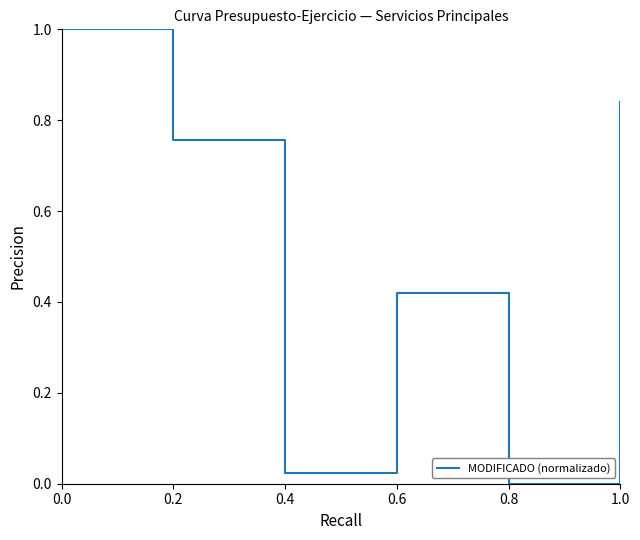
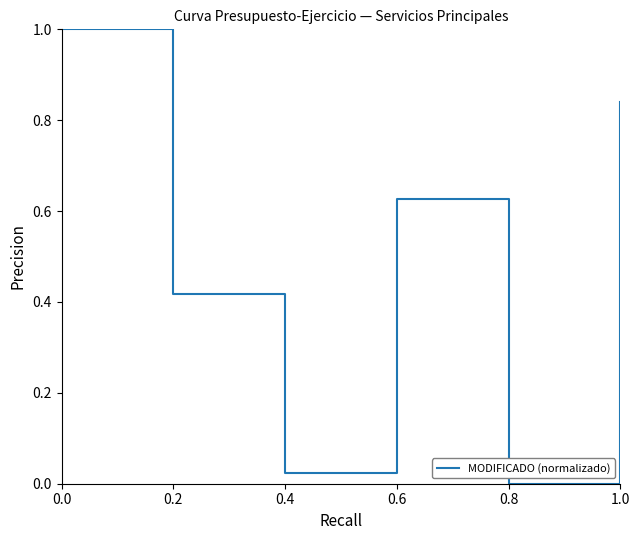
  {
    "0.0": 1.00,
-   "0.2": 0.76,
+   "0.2": 0.42,
    "0.4": 0.02,
-   "0.6": 0.42,
+   "0.6": 0.63,
    "0.8": 0.00,
    "1.0": 0.84
  }
